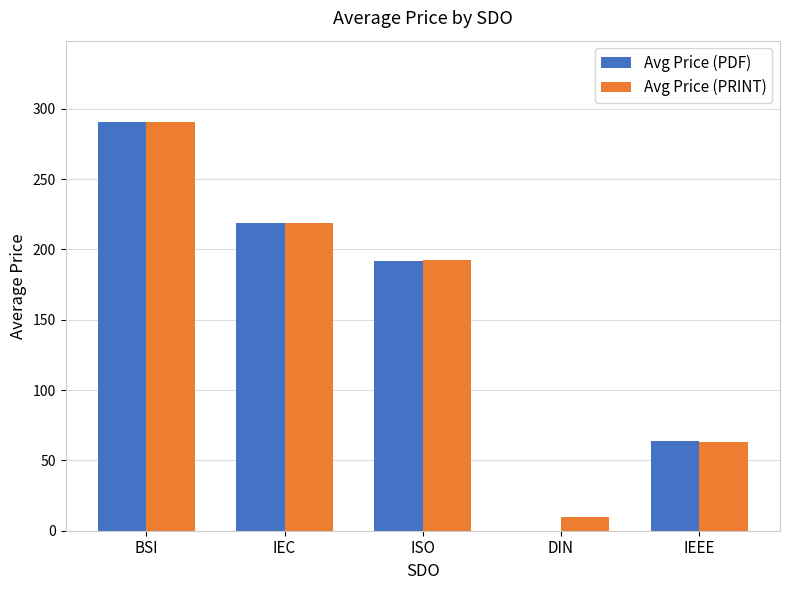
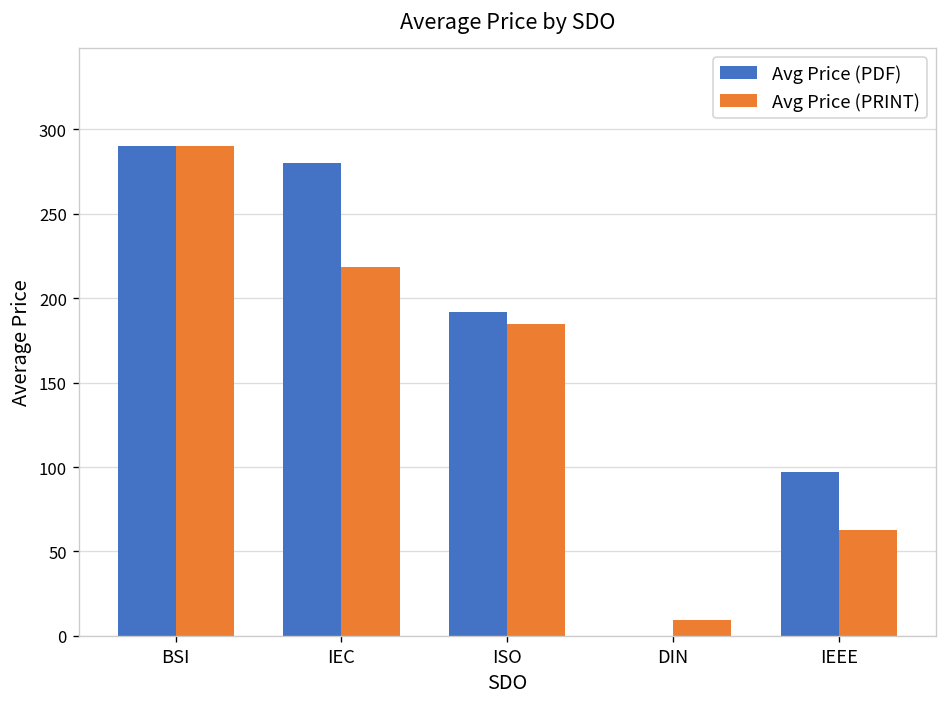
  {
    "Avg Price (PDF)": {
      "BSI": 290,
-     "IEC": 219,
+     "IEC": 280,
      "ISO": 192,
      "DIN": 0,
-     "IEEE": 64
+     "IEEE": 97
    },
    "Avg Price (PRINT)": {
      "BSI": 290,
      "IEC": 219,
-     "ISO": 192,
+     "ISO": 185,
      "DIN": 9,
      "IEEE": 63
    }
  }
